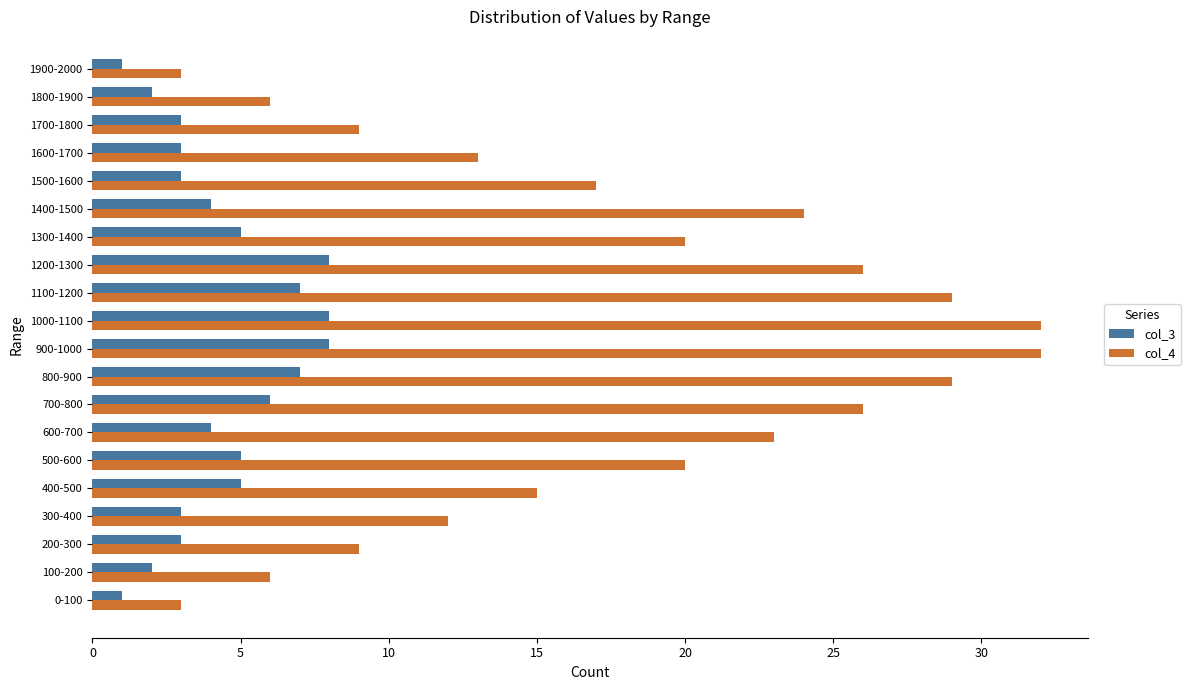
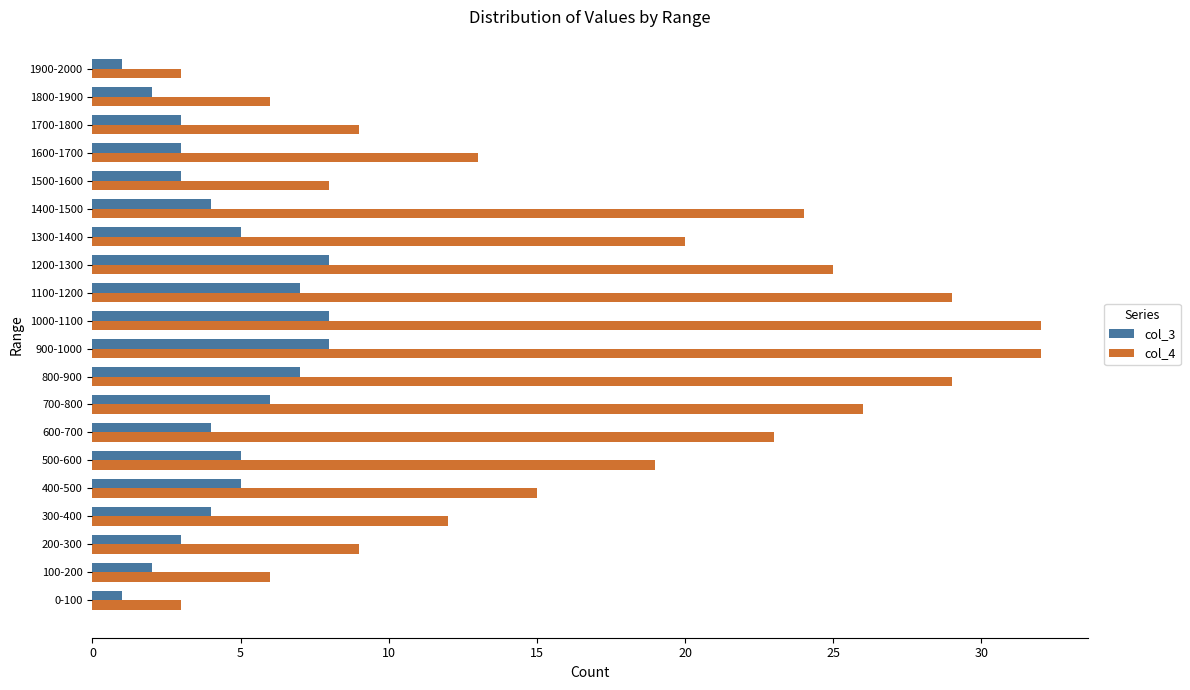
  {
    "col_3": {
      "1900-2000": 1,
      "1800-1900": 2,
      "1700-1800": 3,
      "1600-1700": 3,
      "1500-1600": 3,
      "1400-1500": 4,
      "1300-1400": 5,
      "1200-1300": 8,
      "1100-1200": 7,
      "1000-1100": 8,
      "900-1000": 8,
      "800-900": 7,
      "700-800": 6,
      "600-700": 4,
      "500-600": 5,
      "400-500": 5,
-     "300-400": 3,
+     "300-400": 4,
      "200-300": 3,
      "100-200": 2,
      "0-100": 1
    },
    "col_4": {
      "1900-2000": 3,
      "1800-1900": 6,
      "1700-1800": 9,
      "1600-1700": 13,
-     "1500-1600": 17,
+     "1500-1600": 8,
      "1400-1500": 24,
      "1300-1400": 20,
-     "1200-1300": 26,
+     "1200-1300": 25,
      "1100-1200": 29,
      "1000-1100": 32,
      "900-1000": 32,
      "800-900": 29,
      "700-800": 26,
      "600-700": 23,
-     "500-600": 20,
+     "500-600": 19,
      "400-500": 15,
      "300-400": 12,
      "200-300": 9,
      "100-200": 6,
      "0-100": 3
    }
  }
